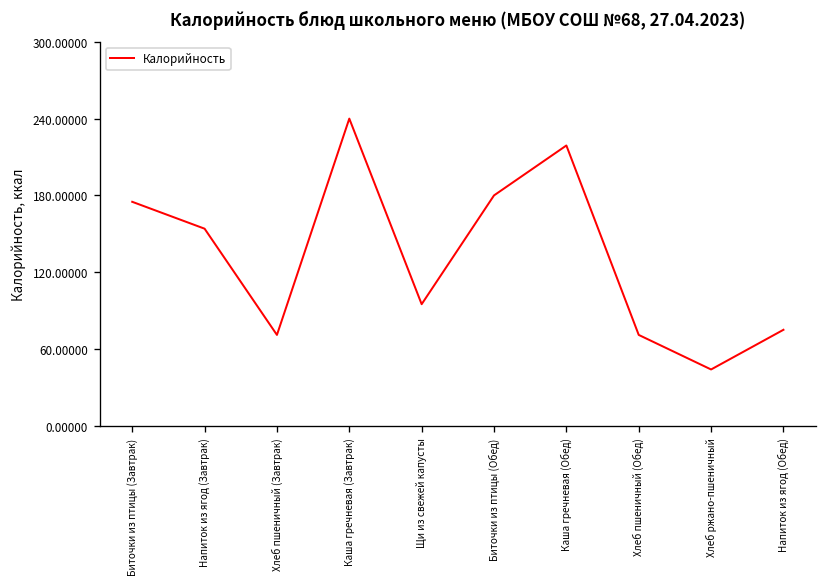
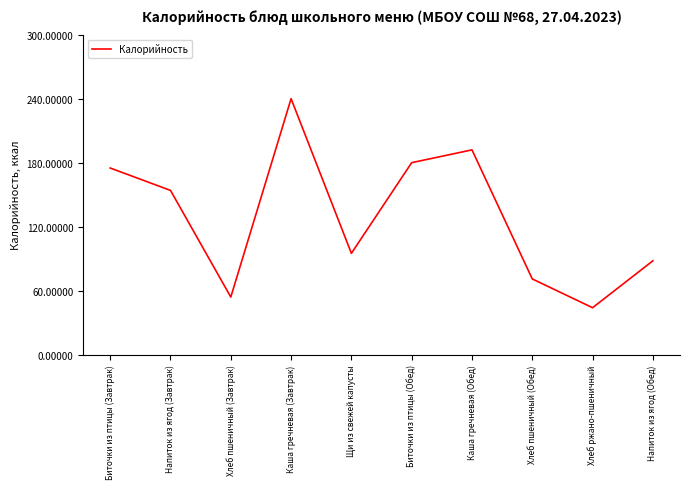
  {
    "Биточки из птицы (Завтрак)": 175,
    "Напиток из ягод (Завтрак)": 154,
-   "Хлеб пшеничный (Завтрак)": 71,
+   "Хлеб пшеничный (Завтрак)": 54,
    "Каша гречневая (Завтрак)": 240,
    "Щи из свежей капусты": 95,
    "Биточки из птицы (Обед)": 180,
-   "Каша гречневая (Обед)": 219,
+   "Каша гречневая (Обед)": 192,
    "Хлеб пшеничный (Обед)": 71,
    "Хлеб ржано-пшеничный": 44,
-   "Напиток из ягод (Обед)": 75
+   "Напиток из ягод (Обед)": 88
  }
